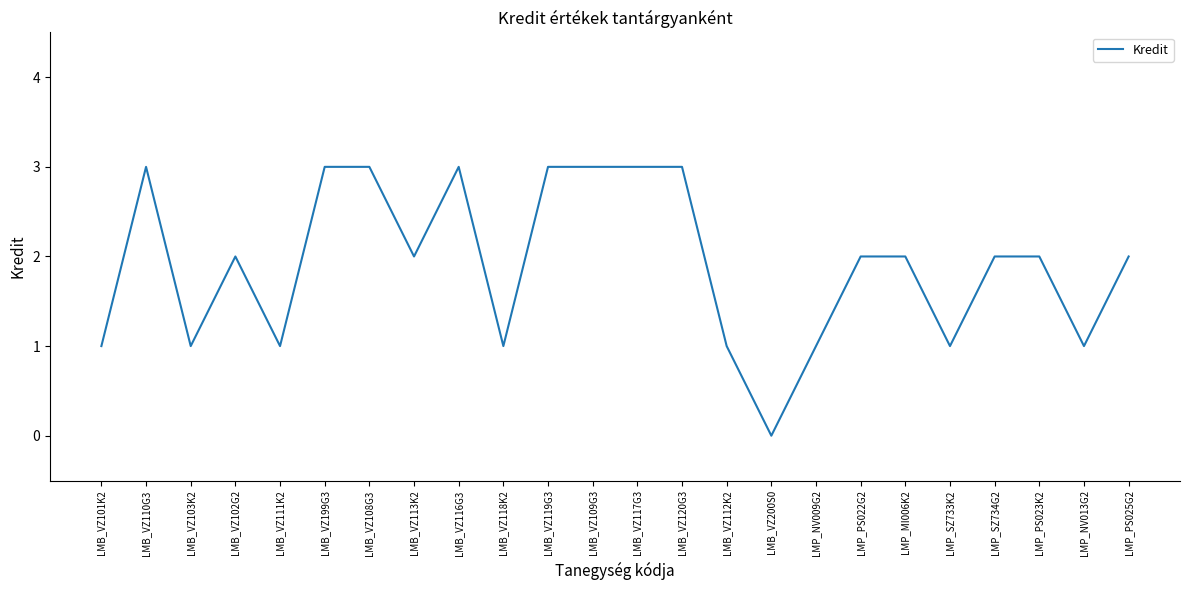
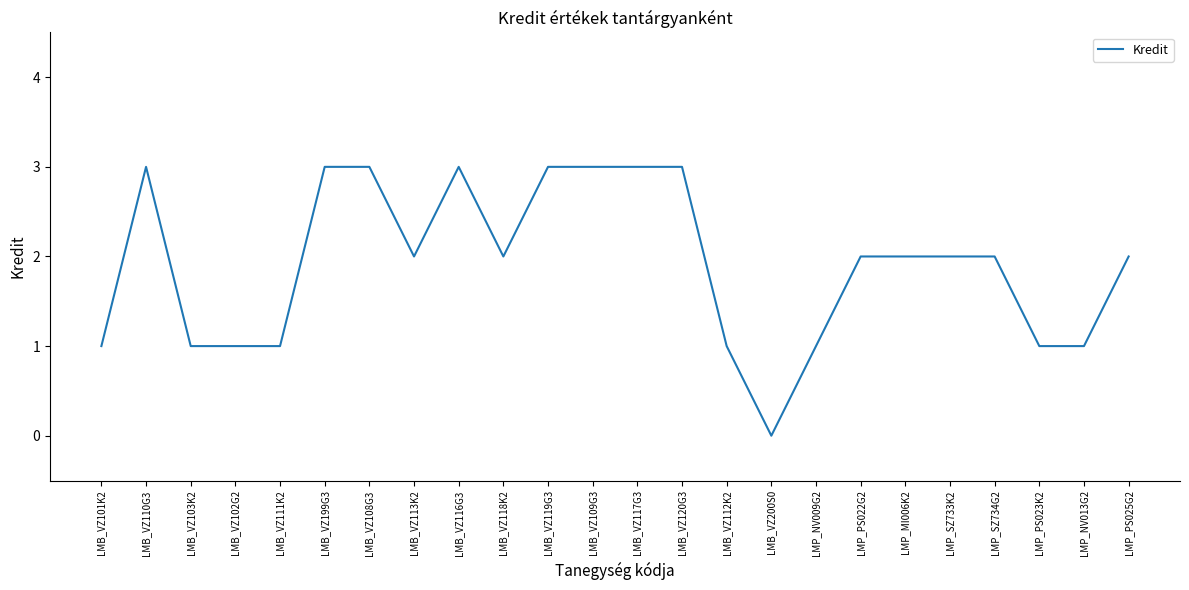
  {
    "LMB_VZ101K2": 1,
    "LMB_VZ110G3": 3,
    "LMB_VZ103K2": 1,
-   "LMB_VZ102G2": 2,
+   "LMB_VZ102G2": 1,
    "LMB_VZ111K2": 1,
    "LMB_VZ199G3": 3,
    "LMB_VZ108G3": 3,
    "LMB_VZ113K2": 2,
    "LMB_VZ116G3": 3,
-   "LMB_VZ118K2": 1,
+   "LMB_VZ118K2": 2,
    "LMB_VZ119G3": 3,
    "LMB_VZ109G3": 3,
    "LMB_VZ117G3": 3,
    "LMB_VZ120G3": 3,
    "LMB_VZ112K2": 1,
    "LMB_VZ200S0": 0,
    "LMP_NV009G2": 1,
    "LMP_PS022G2": 2,
    "LMP_MI006K2": 2,
-   "LMP_SZ733K2": 1,
+   "LMP_SZ733K2": 2,
    "LMP_SZ734G2": 2,
-   "LMP_PS023K2": 2,
+   "LMP_PS023K2": 1,
    "LMP_NV013G2": 1,
    "LMP_PS025G2": 2
  }
